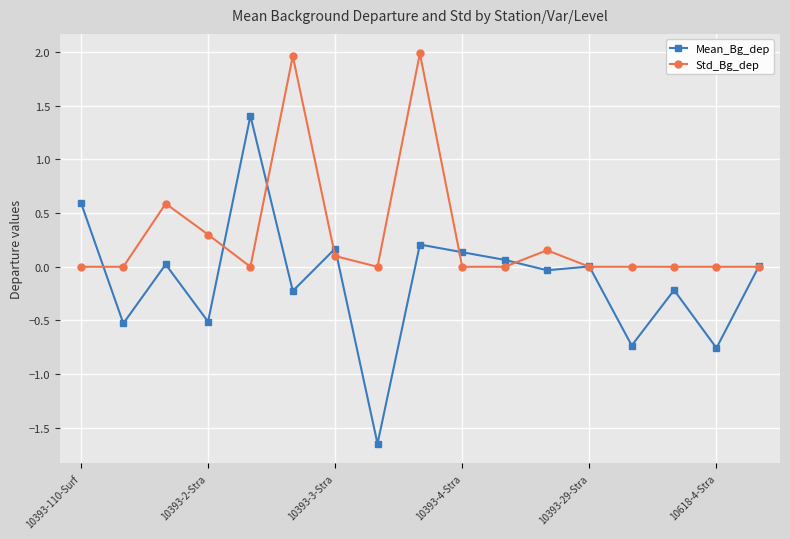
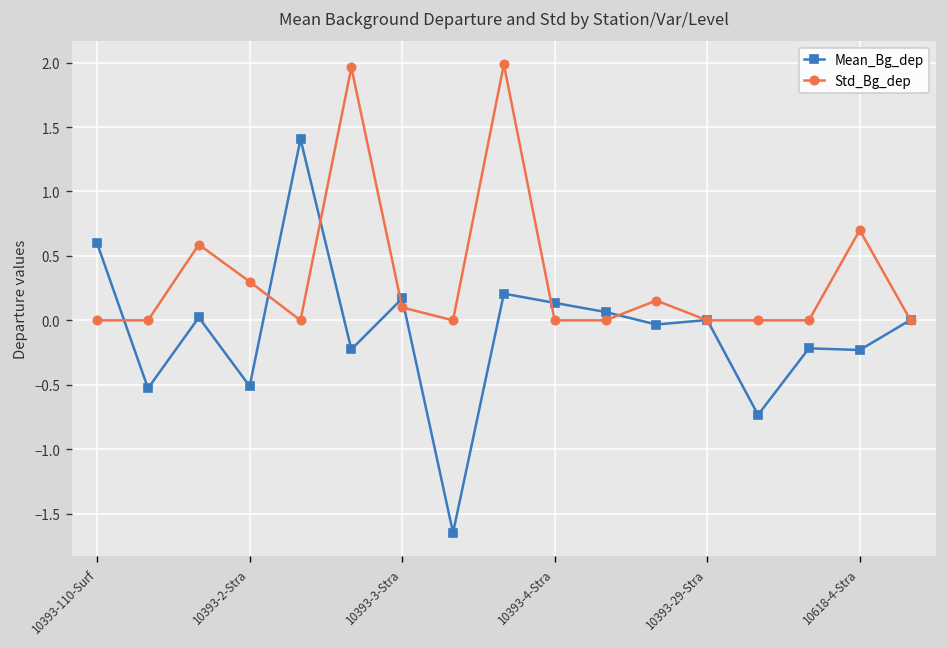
  {
    "Mean_Bg_dep": {
      "10393-110-Surf": 0.60,
      "10393-2-Stra": -0.51,
      "10393-3-Stra": 0.17,
      "10393-4-Stra": 0.14,
-     "10618-4-Stra": -0.76
+     "10618-4-Stra": -0.23
    },
    "Std_Bg_dep": {
      "10393-110-Surf": 0.0,
      "10393-2-Stra": 0.3,
      "10393-3-Stra": 0.1,
      "10393-4-Stra": 0.0,
-     "10618-4-Stra": 0.0
+     "10618-4-Stra": 0.7
    }
  }
